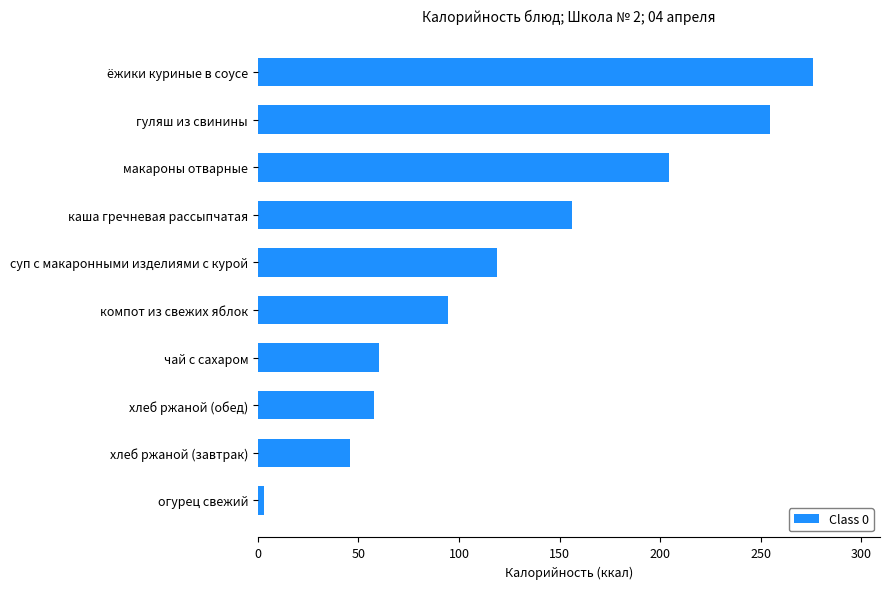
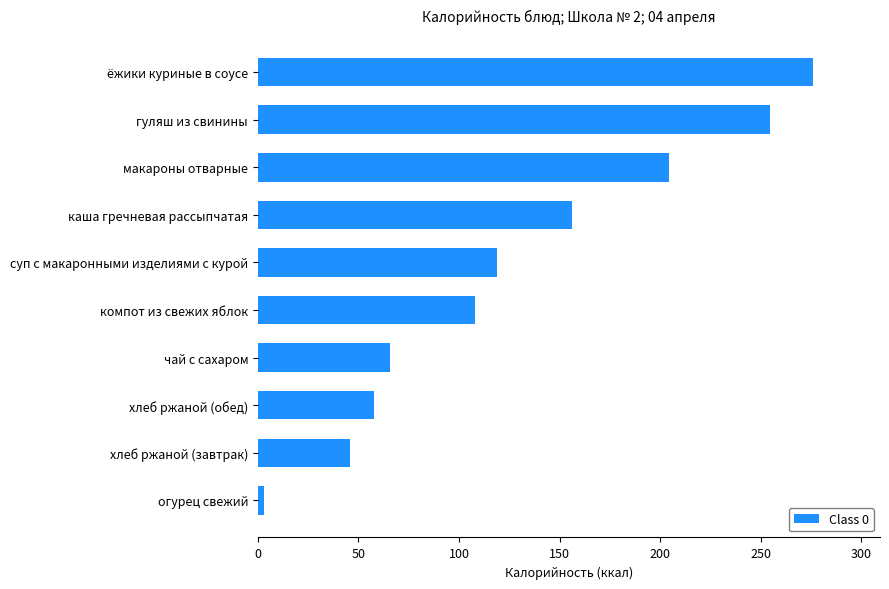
  {
    "ёжики куриные в соусе": 276,
    "гуляш из свинины": 254,
    "макароны отварные": 205,
    "каша гречневая рассыпчатая": 156,
    "суп с макаронными изделиями с курой": 119,
-   "компот из свежих яблок": 94,
-   "чай с сахаром": 60,
+   "компот из свежих яблок": 108,
+   "чай с сахаром": 66,
    "хлеб ржаной (обед)": 58,
    "хлеб ржаной (завтрак)": 46,
    "огурец свежий": 3
  }
